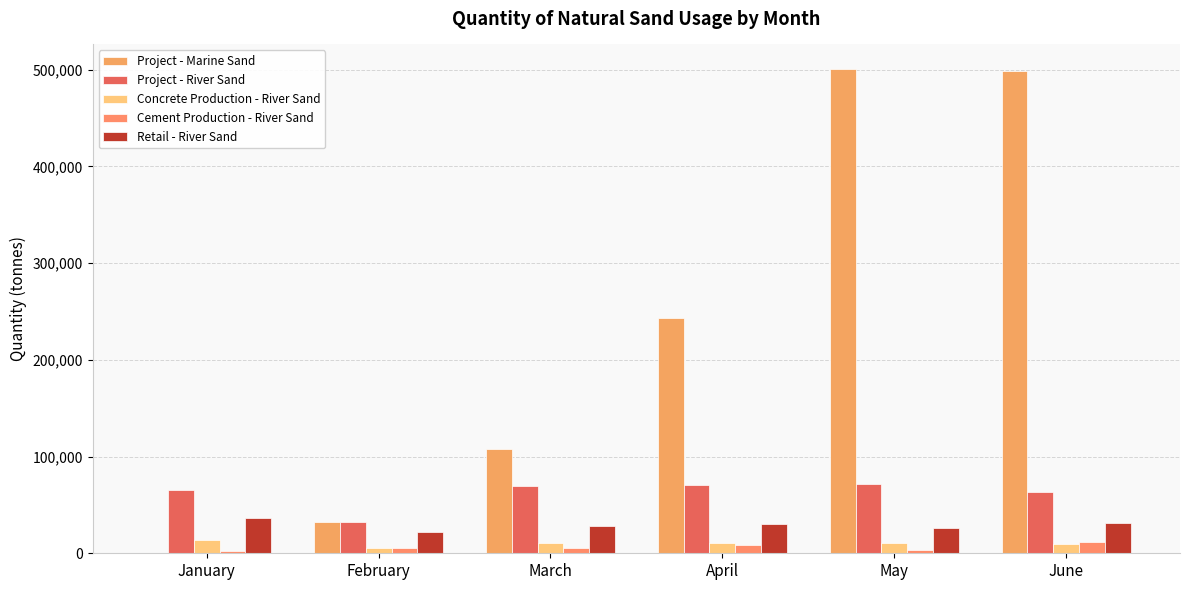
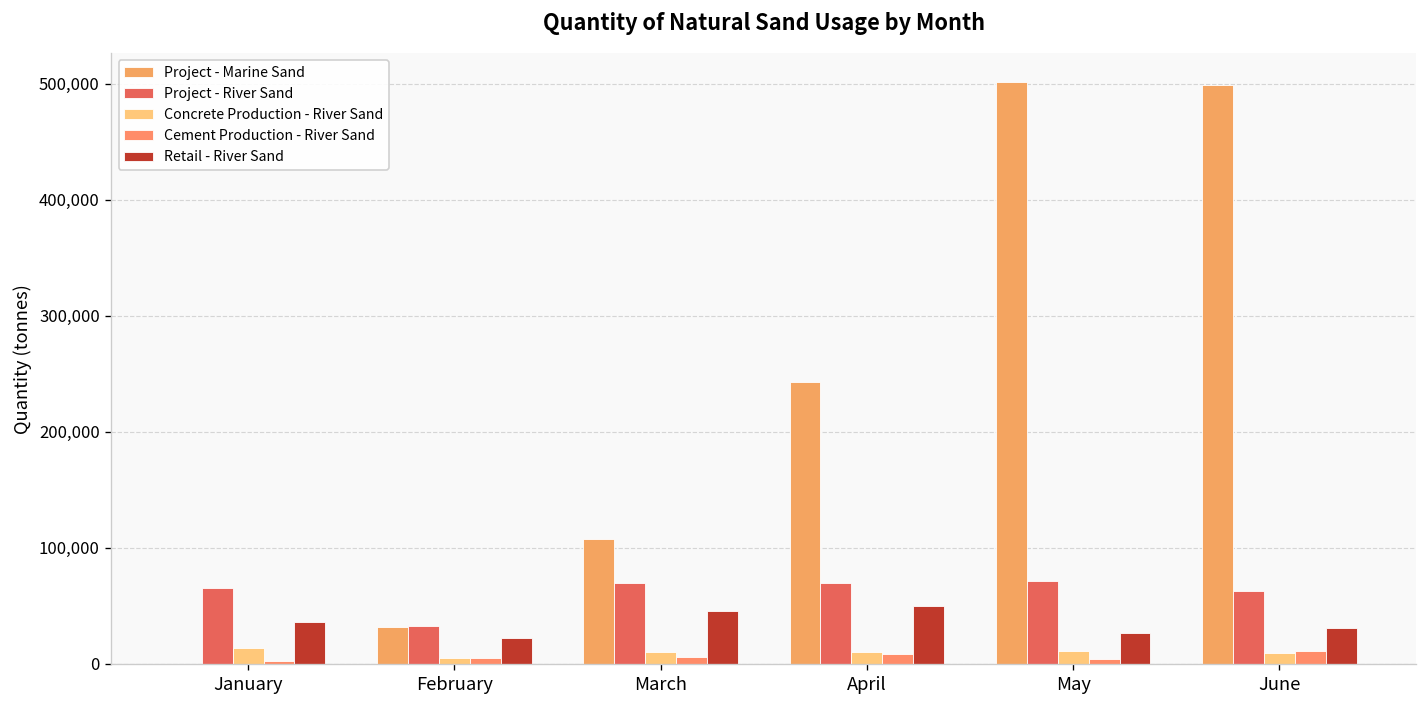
  {
    "Retail - River Sand": {
      "January": "40,000",
      "February": "20,000",
-     "March": "30,000",
-     "April": "30,000",
+     "March": "50,000",
+     "April": "50,000",
      "May": "30,000",
      "June": "30,000"
    }
  }
